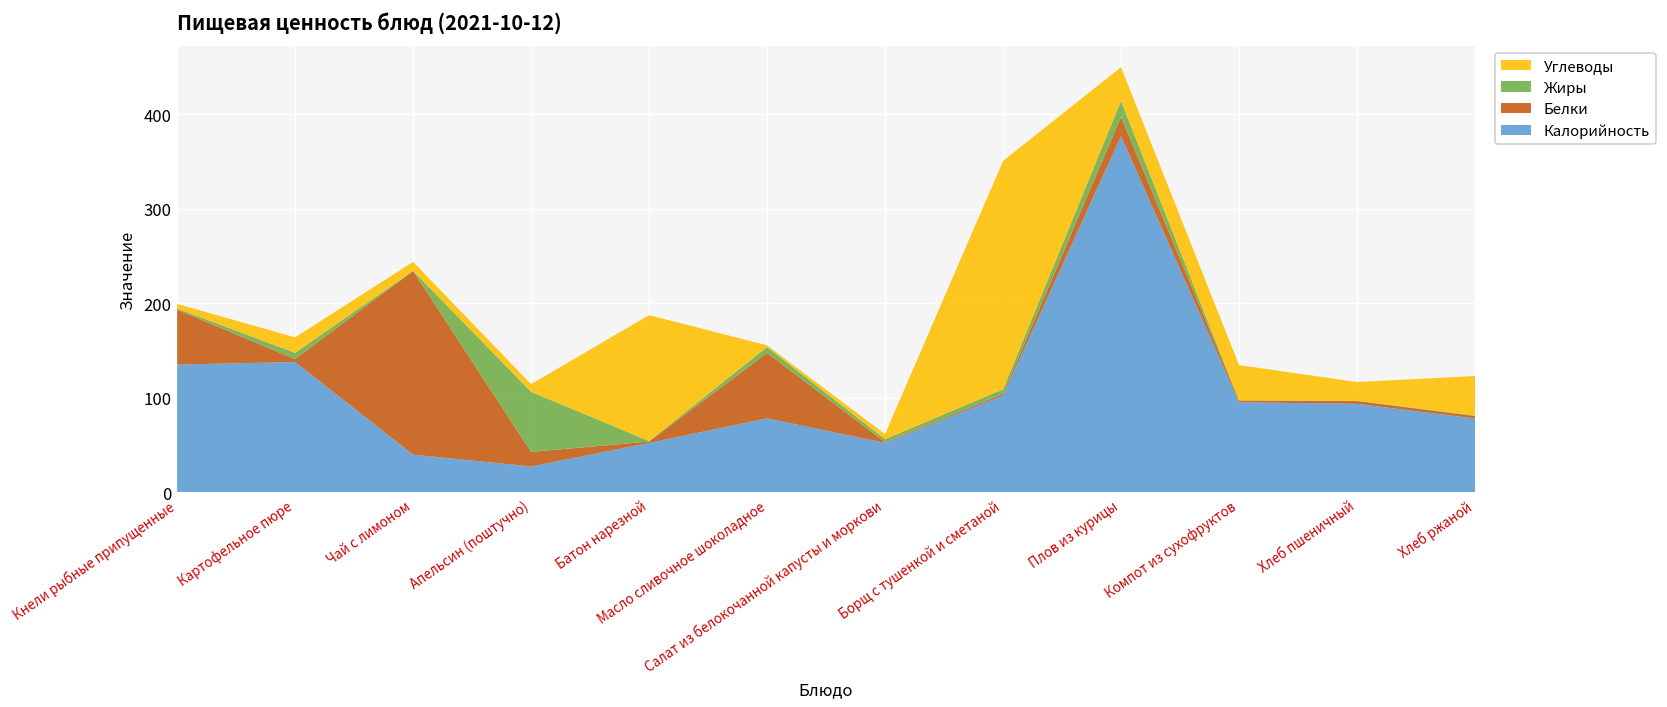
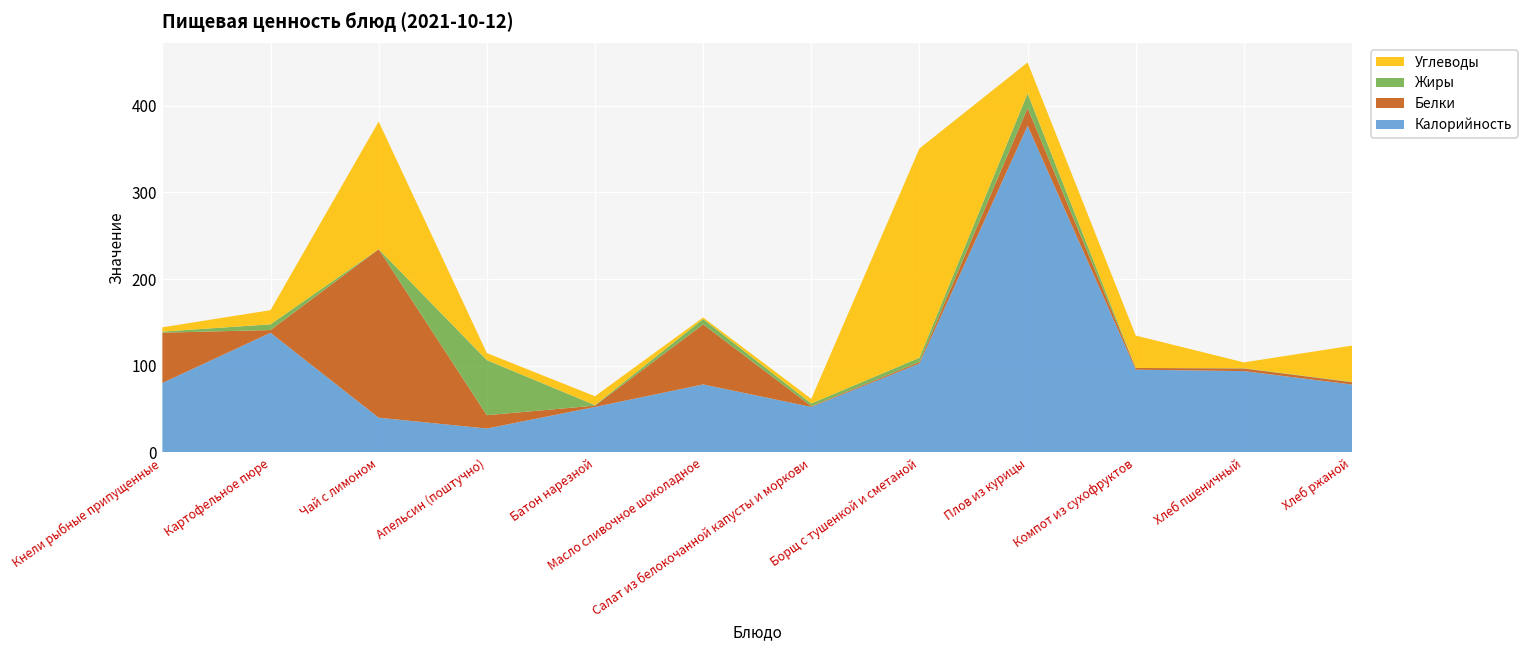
  {
    "Калорийность": {
-     "Кнели рыбные припущенные": 140,
+     "Кнели рыбные припущенные": 80,
      "Чай с лимоном": 40,
      "Апельсин (поштучно)": 30,
      "Масло сливочное шоколадное": 80,
      "Плов из курицы": 380
    },
    "Белки": {
      "Апельсин (поштучно)": 20,
      "Масло сливочное шоколадное": 70,
      "Плов из курицы": 20
    },
    "Жиры": {
      "Картофельное пюре": 10,
      "Апельсин (поштучно)": 60,
      "Борщ с тушенкой и сметаной": 0,
      "Плов из курицы": 20
    },
    "Углеводы": {
      "Кнели рыбные припущенные": 0,
      "Картофельное пюре": 20,
-     "Чай с лимоном": 10,
+     "Чай с лимоном": 150,
      "Апельсин (поштучно)": 10,
-     "Батон нарезной": 130,
+     "Батон нарезной": 10,
      "Салат из белокочанной капусты и моркови": 10,
      "Борщ с тушенкой и сметаной": 240,
      "Плов из курицы": 40,
      "Компот из сухофруктов": 40,
-     "Хлеб пшеничный": 20,
+     "Хлеб пшеничный": 10,
      "Хлеб ржаной": 40
    }
  }
